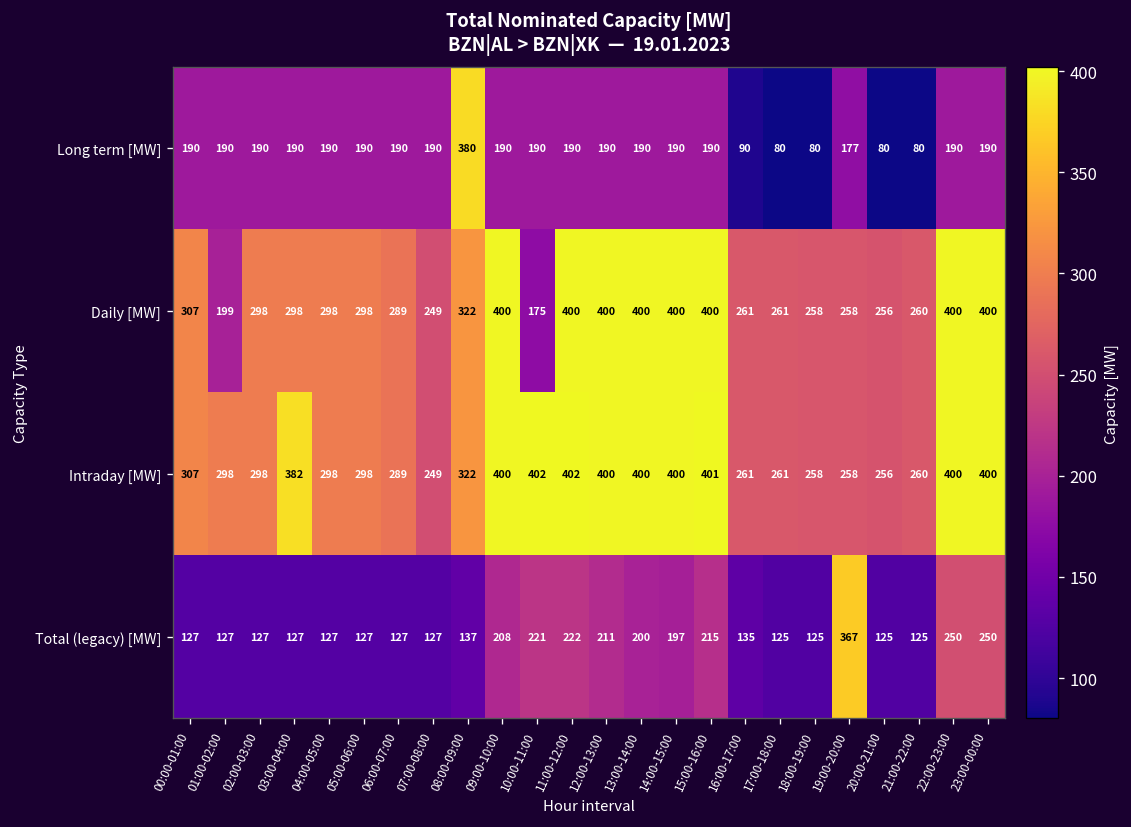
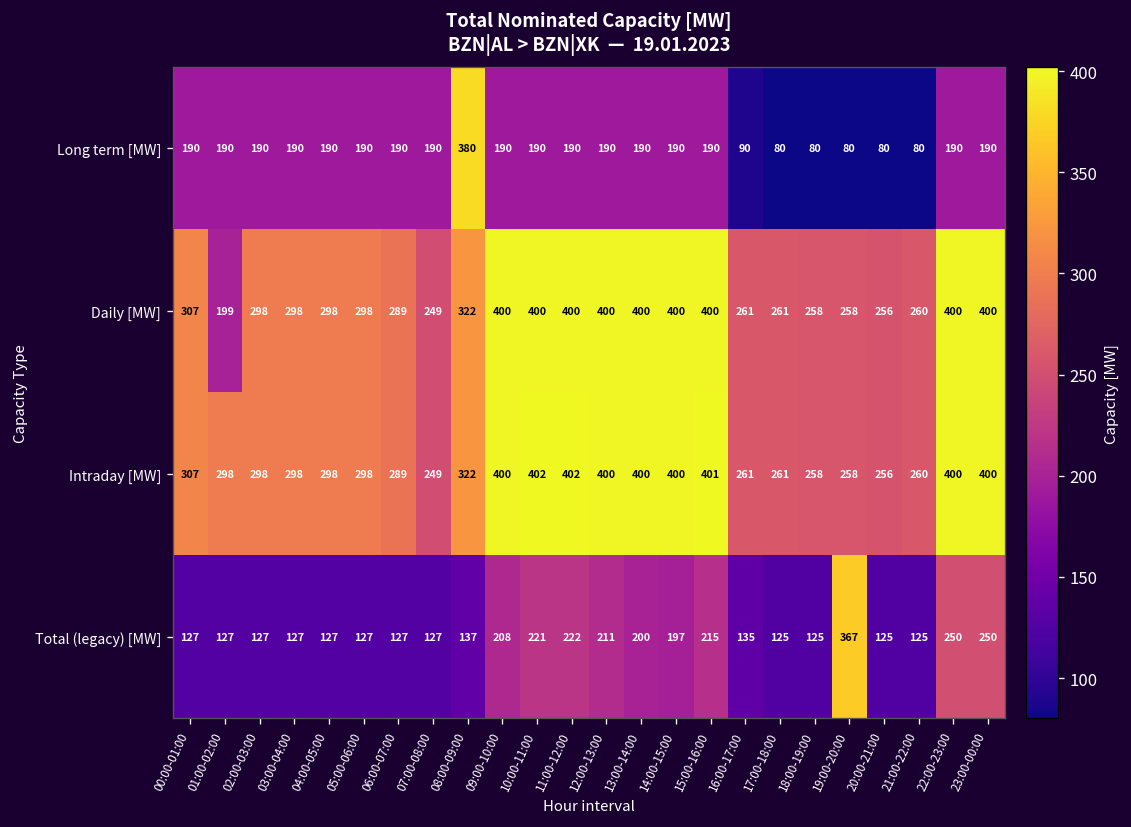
  {
    "Long term [MW]": {
      "00:00-01:00": 190,
      "01:00-02:00": 190,
      "02:00-03:00": 190,
      "03:00-04:00": 190,
      "04:00-05:00": 190,
      "05:00-06:00": 190,
      "06:00-07:00": 190,
      "07:00-08:00": 190,
      "08:00-09:00": 380,
      "09:00-10:00": 190,
      "10:00-11:00": 190,
      "11:00-12:00": 190,
      "12:00-13:00": 190,
      "13:00-14:00": 190,
      "14:00-15:00": 190,
      "15:00-16:00": 190,
      "16:00-17:00": 90,
      "17:00-18:00": 80,
      "18:00-19:00": 80,
-     "19:00-20:00": 177,
+     "19:00-20:00": 80,
      "20:00-21:00": 80,
      "21:00-22:00": 80,
      "22:00-23:00": 190,
      "23:00-00:00": 190
    },
    "Daily [MW]": {
      "00:00-01:00": 307,
      "01:00-02:00": 199,
      "02:00-03:00": 298,
      "03:00-04:00": 298,
      "04:00-05:00": 298,
      "05:00-06:00": 298,
      "06:00-07:00": 289,
      "07:00-08:00": 249,
      "08:00-09:00": 322,
      "09:00-10:00": 400,
-     "10:00-11:00": 175,
+     "10:00-11:00": 400,
      "11:00-12:00": 400,
      "12:00-13:00": 400,
      "13:00-14:00": 400,
      "14:00-15:00": 400,
      "15:00-16:00": 400,
      "16:00-17:00": 261,
      "17:00-18:00": 261,
      "18:00-19:00": 258,
      "19:00-20:00": 258,
      "20:00-21:00": 256,
      "21:00-22:00": 260,
      "22:00-23:00": 400,
      "23:00-00:00": 400
    },
    "Intraday [MW]": {
      "00:00-01:00": 307,
      "01:00-02:00": 298,
      "02:00-03:00": 298,
-     "03:00-04:00": 382,
+     "03:00-04:00": 298,
      "04:00-05:00": 298,
      "05:00-06:00": 298,
      "06:00-07:00": 289,
      "07:00-08:00": 249,
      "08:00-09:00": 322,
      "09:00-10:00": 400,
      "10:00-11:00": 402,
      "11:00-12:00": 402,
      "12:00-13:00": 400,
      "13:00-14:00": 400,
      "14:00-15:00": 400,
      "15:00-16:00": 401,
      "16:00-17:00": 261,
      "17:00-18:00": 261,
      "18:00-19:00": 258,
      "19:00-20:00": 258,
      "20:00-21:00": 256,
      "21:00-22:00": 260,
      "22:00-23:00": 400,
      "23:00-00:00": 400
    },
    "Total (legacy) [MW]": {
      "00:00-01:00": 127,
      "01:00-02:00": 127,
      "02:00-03:00": 127,
      "03:00-04:00": 127,
      "04:00-05:00": 127,
      "05:00-06:00": 127,
      "06:00-07:00": 127,
      "07:00-08:00": 127,
      "08:00-09:00": 137,
      "09:00-10:00": 208,
      "10:00-11:00": 221,
      "11:00-12:00": 222,
      "12:00-13:00": 211,
      "13:00-14:00": 200,
      "14:00-15:00": 197,
      "15:00-16:00": 215,
      "16:00-17:00": 135,
      "17:00-18:00": 125,
      "18:00-19:00": 125,
      "19:00-20:00": 367,
      "20:00-21:00": 125,
      "21:00-22:00": 125,
      "22:00-23:00": 250,
      "23:00-00:00": 250
    }
  }
